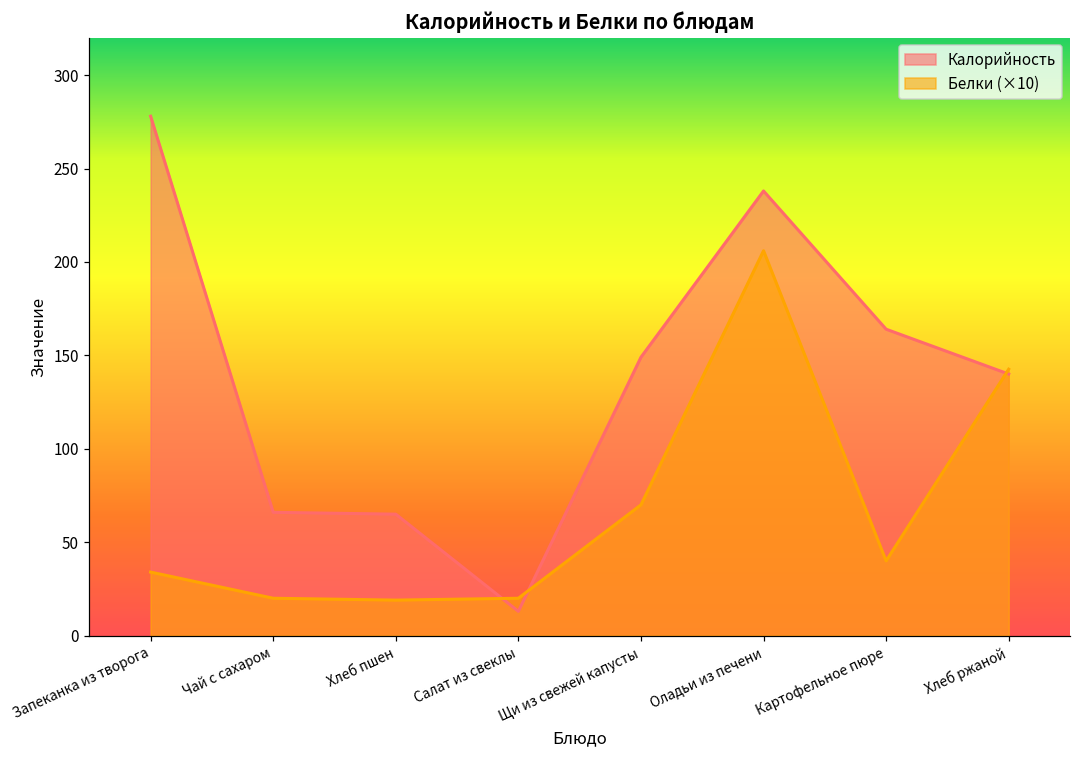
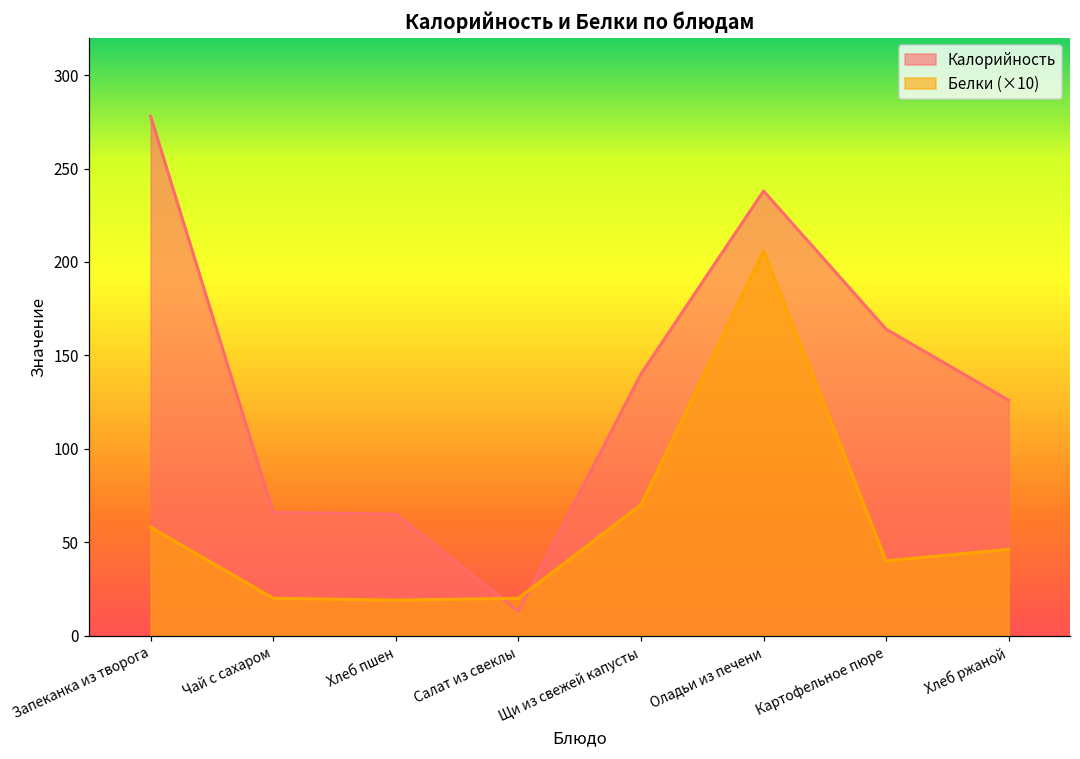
  {
    "Калорийность": {
      "Запеканка из творога": 278,
      "Чай с сахаром": 66,
      "Хлеб пшен": 65,
      "Салат из свеклы": 13,
-     "Щи из свежей капусты": 149,
+     "Щи из свежей капусты": 140,
      "Оладьи из печени": 238,
      "Картофельное пюре": 164,
-     "Хлеб ржаной": 140
+     "Хлеб ржаной": 126
    },
    "Белки (×10)": {
-     "Запеканка из творога": 34,
+     "Запеканка из творога": 58,
      "Чай с сахаром": 20,
      "Хлеб пшен": 19,
      "Салат из свеклы": 20,
      "Щи из свежей капусты": 70,
      "Оладьи из печени": 206,
      "Картофельное пюре": 40,
-     "Хлеб ржаной": 143
+     "Хлеб ржаной": 46
    }
  }
